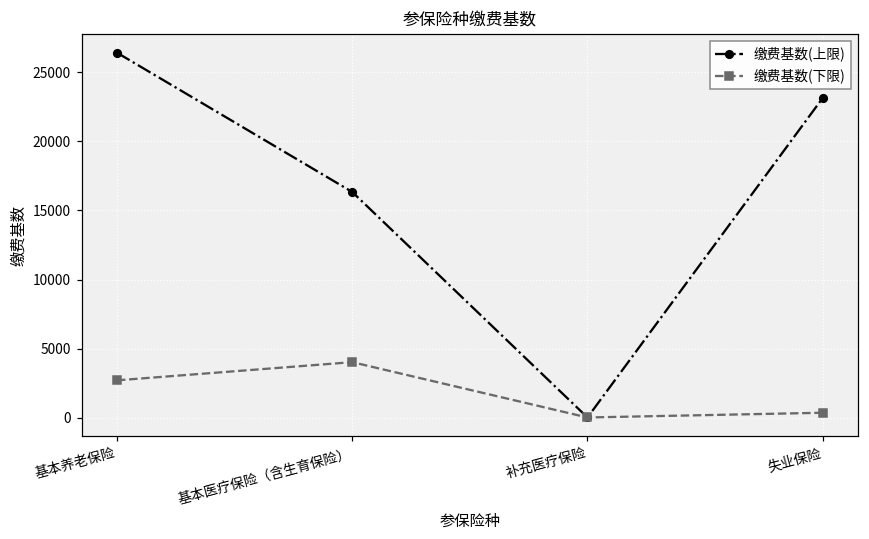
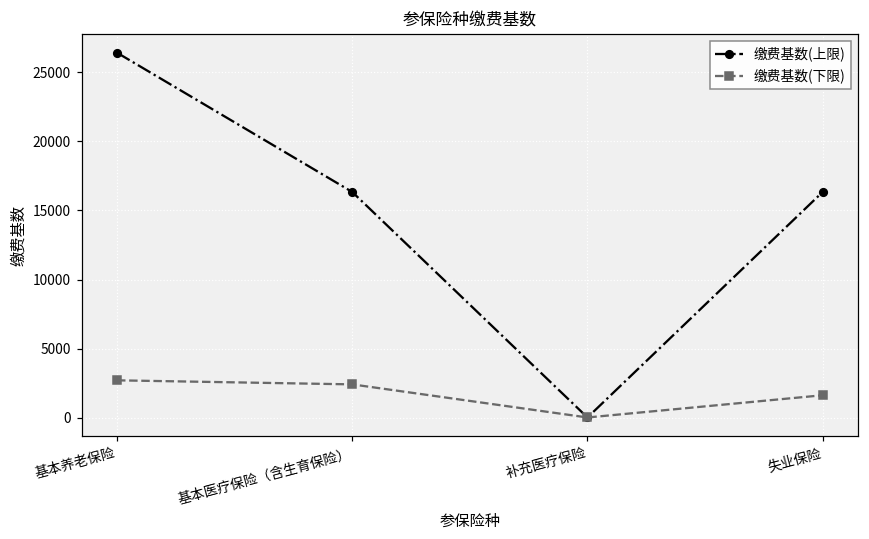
  {
    "缴费基数(上限)": {
      "基本养老保险": 26400,
      "基本医疗保险（含生育保险）": 16300,
-     "失业保险": 23100
+     "失业保险": 16300
    },
    "缴费基数(下限)": {
      "基本养老保险": 2700,
-     "基本医疗保险（含生育保险）": 4000,
-     "失业保险": 400
+     "基本医疗保险（含生育保险）": 2400,
+     "失业保险": 1600
    }
  }
